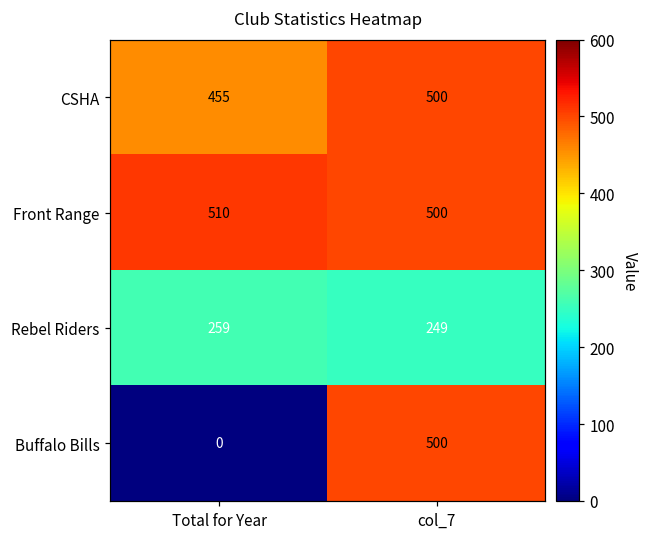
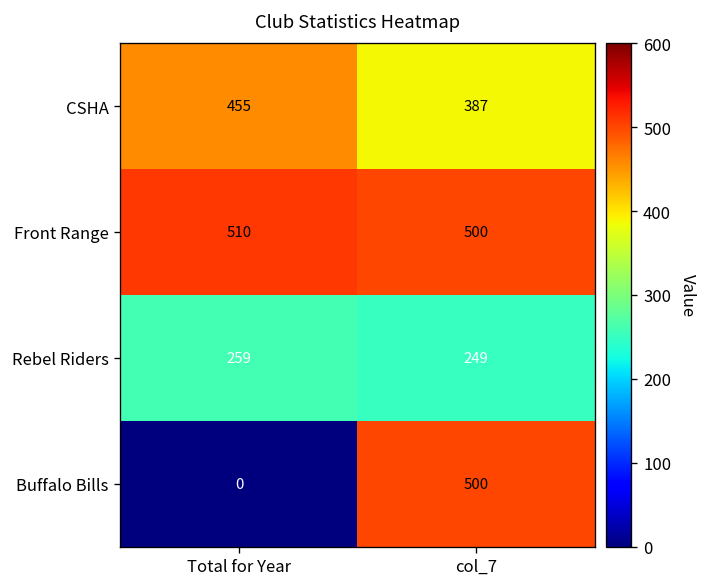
  {
    "CSHA": {
      "Total for Year": 455,
-     "col_7": 500
+     "col_7": 387
    },
    "Front Range": {
      "Total for Year": 510,
      "col_7": 500
    },
    "Rebel Riders": {
      "Total for Year": 259,
      "col_7": 249
    },
    "Buffalo Bills": {
      "Total for Year": 0,
      "col_7": 500
    }
  }
